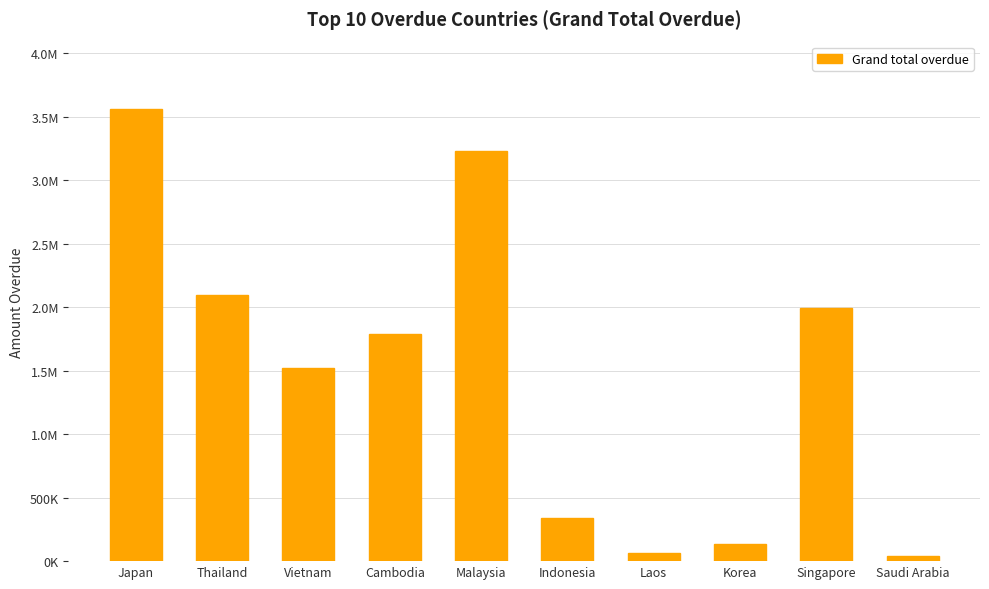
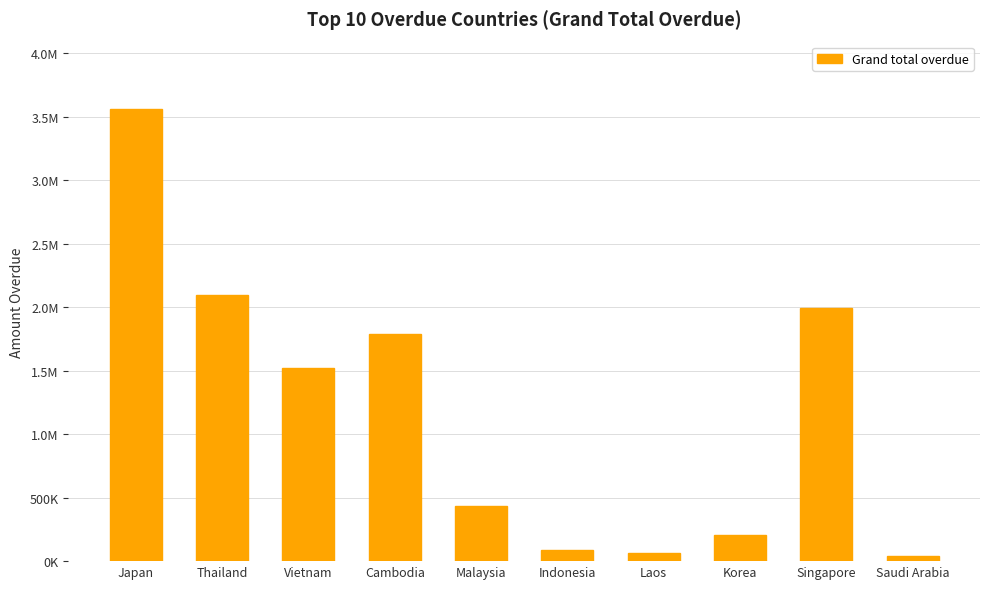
  {
    "Japan": 3560000,
    "Thailand": 2100000,
    "Vietnam": 1520000,
    "Cambodia": 1790000,
-   "Malaysia": 3230000,
-   "Indonesia": 340000,
+   "Malaysia": 440000,
+   "Indonesia": 90000,
    "Laos": 70000,
-   "Korea": 130000,
+   "Korea": 200000,
    "Singapore": 2000000,
    "Saudi Arabia": 40000
  }
